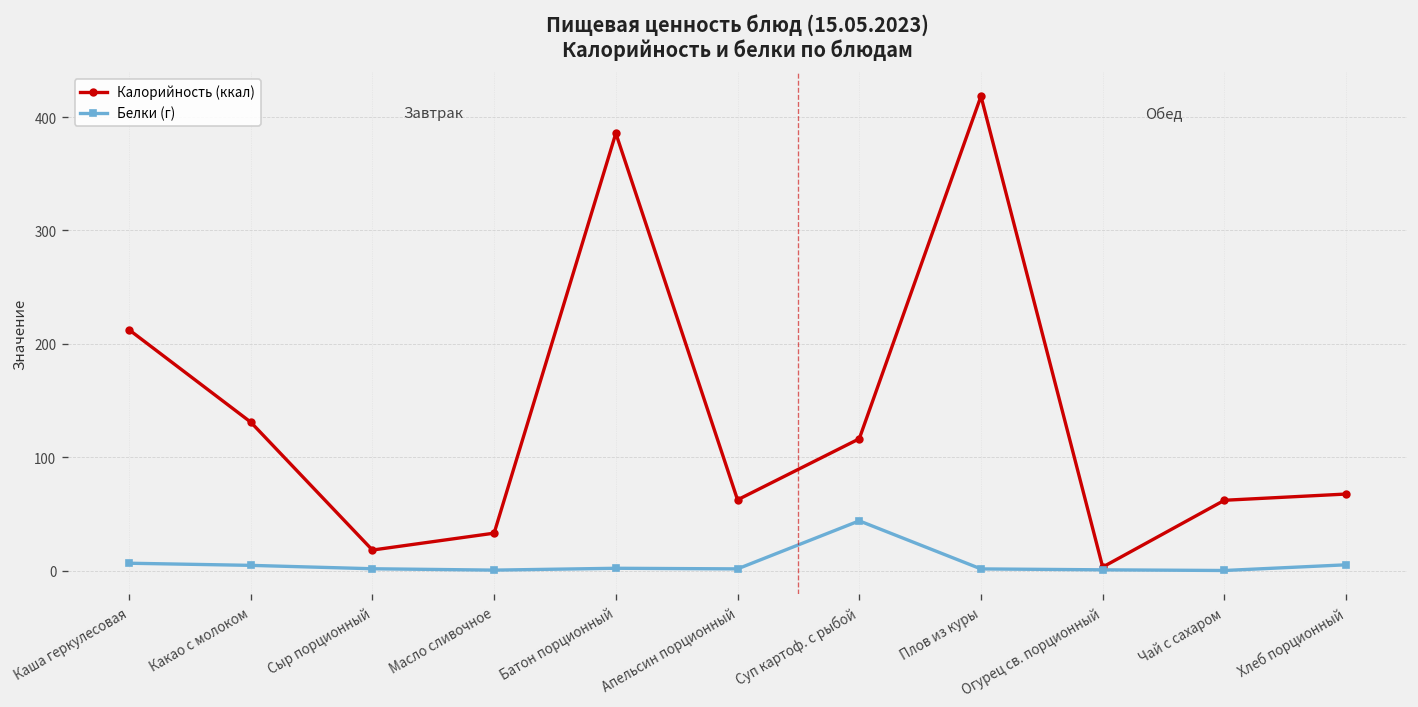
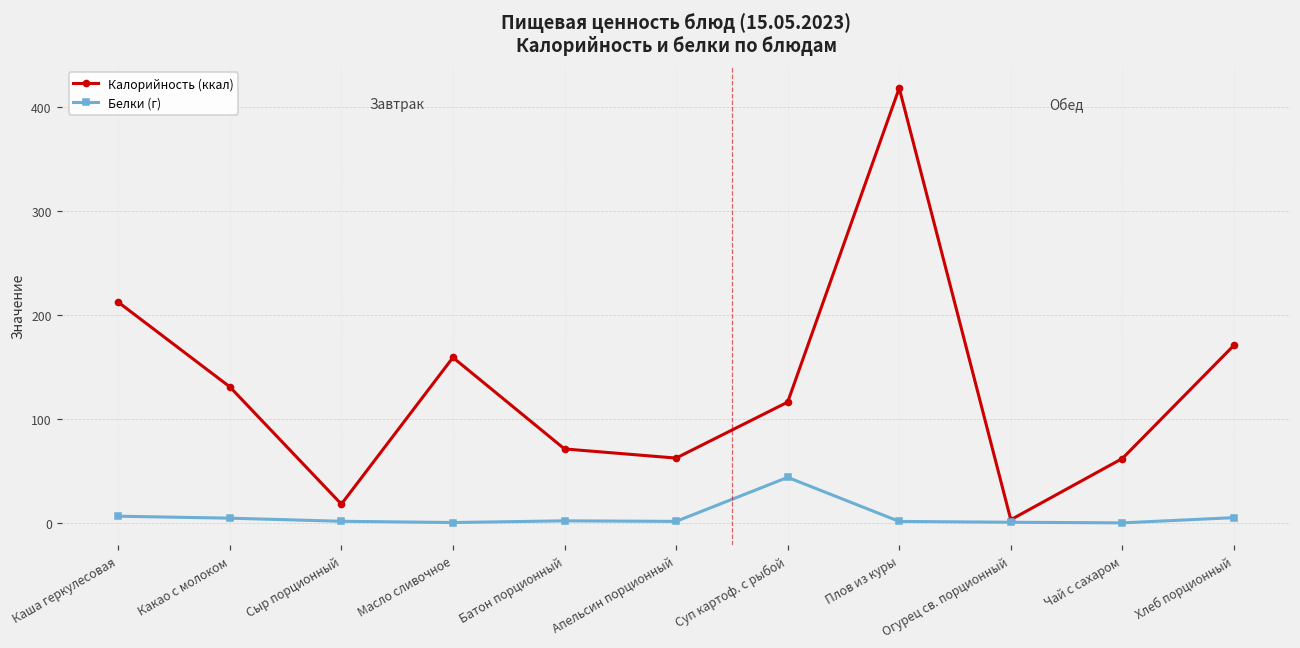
  {
    "Калорийность (ккал)": {
      "Каша геркулесовая": 210,
      "Какао с молоком": 130,
      "Сыр порционный": 20,
-     "Масло сливочное": 30,
-     "Батон порционный": 390,
+     "Масло сливочное": 160,
+     "Батон порционный": 70,
      "Апельсин порционный": 60,
      "Суп картоф. с рыбой": 120,
      "Плов из куры": 420,
      "Чай с сахаром": 60,
-     "Хлеб порционный": 70
+     "Хлеб порционный": 170
    },
    "Белки (г)": {
      "Каша геркулесовая": 10,
      "Какао с молоком": 0,
      "Сыр порционный": 0,
      "Масло сливочное": 0,
      "Батон порционный": 0,
      "Апельсин порционный": 0,
      "Суп картоф. с рыбой": 40,
      "Плов из куры": 0,
      "Чай с сахаром": 0,
      "Хлеб порционный": 10
    }
  }
